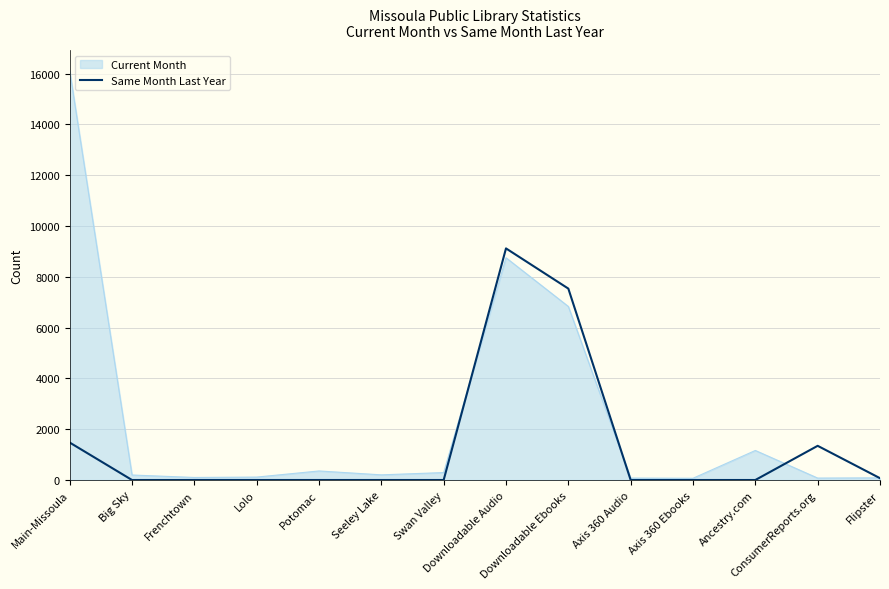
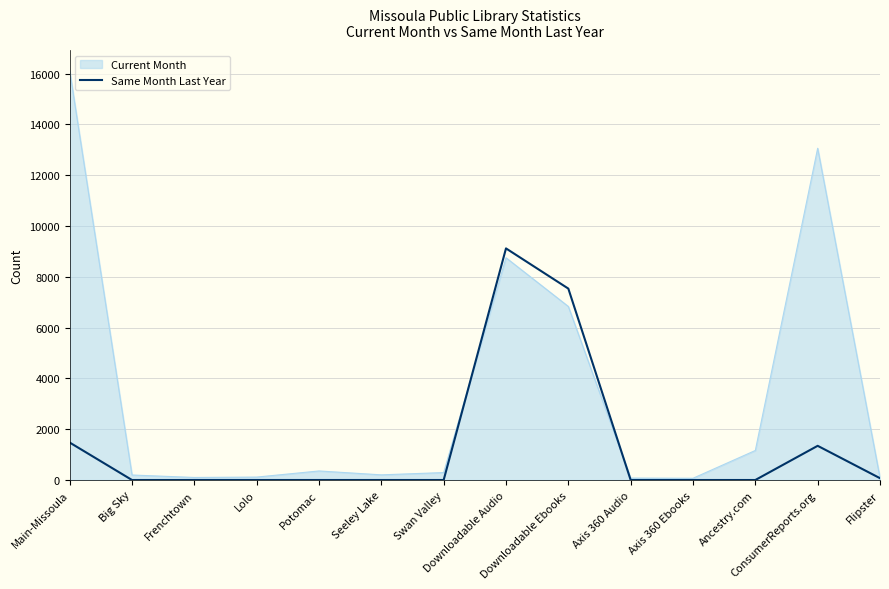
  {
    "Current Month": {
      "Main-Missoula": 16100,
      "Big Sky": 200,
      "Lolo": 100,
      "Potomac": 400,
      "Seeley Lake": 200,
      "Swan Valley": 300,
      "Downloadable Audio": 8800,
      "Downloadable Ebooks": 6800,
      "Ancestry.com": 1200,
-     "ConsumerReports.org": 100
+     "ConsumerReports.org": 13100
    },
    "Same Month Last Year": {
      "Main-Missoula": 1500,
      "Big Sky": 0,
      "Lolo": 0,
      "Potomac": 0,
      "Seeley Lake": 0,
      "Swan Valley": 0,
      "Downloadable Audio": 9100,
      "Downloadable Ebooks": 7500,
      "Ancestry.com": 0,
      "ConsumerReports.org": 1300
    }
  }
